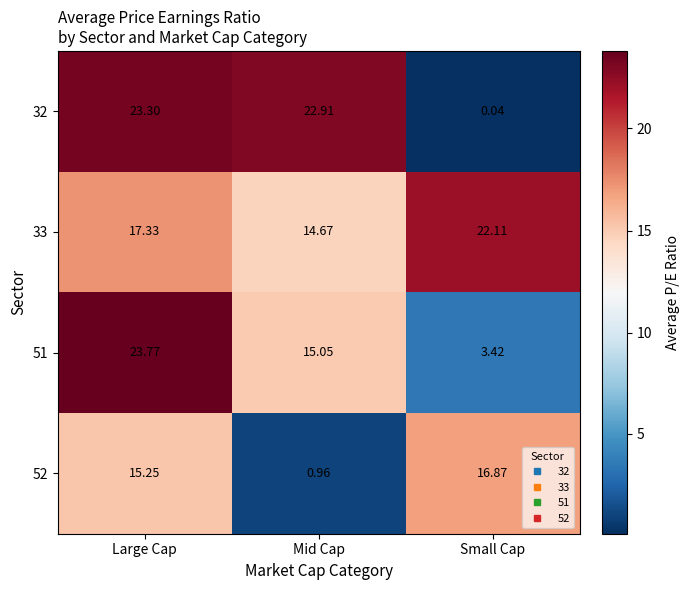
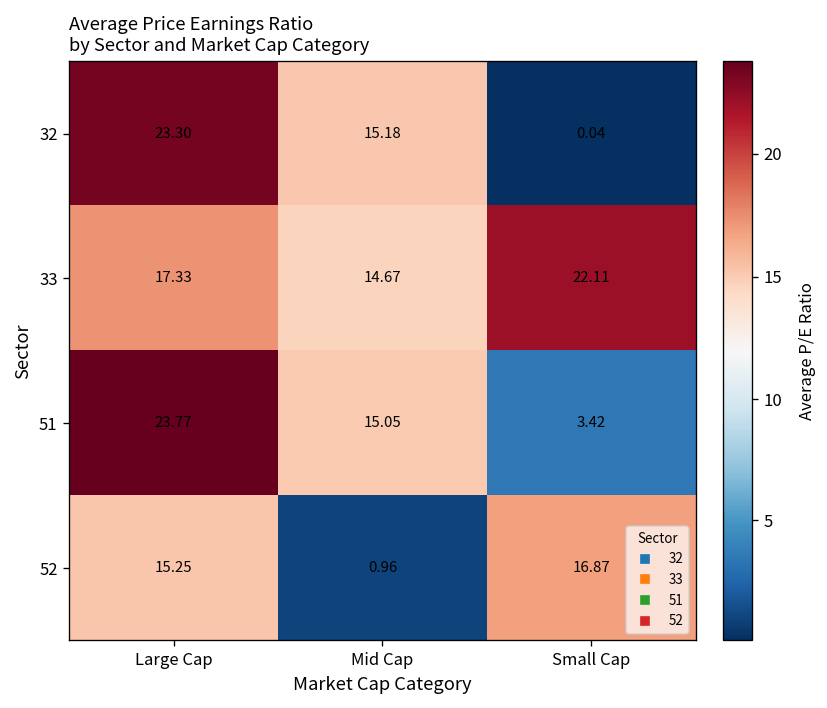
  {
    "32": {
      "Large Cap": 23.30,
-     "Mid Cap": 22.91,
+     "Mid Cap": 15.18,
      "Small Cap": 0.04
    },
    "33": {
      "Large Cap": 17.33,
      "Mid Cap": 14.67,
      "Small Cap": 22.11
    },
    "51": {
      "Large Cap": 23.77,
      "Mid Cap": 15.05,
      "Small Cap": 3.42
    },
    "52": {
      "Large Cap": 15.25,
      "Mid Cap": 0.96,
      "Small Cap": 16.87
    }
  }
